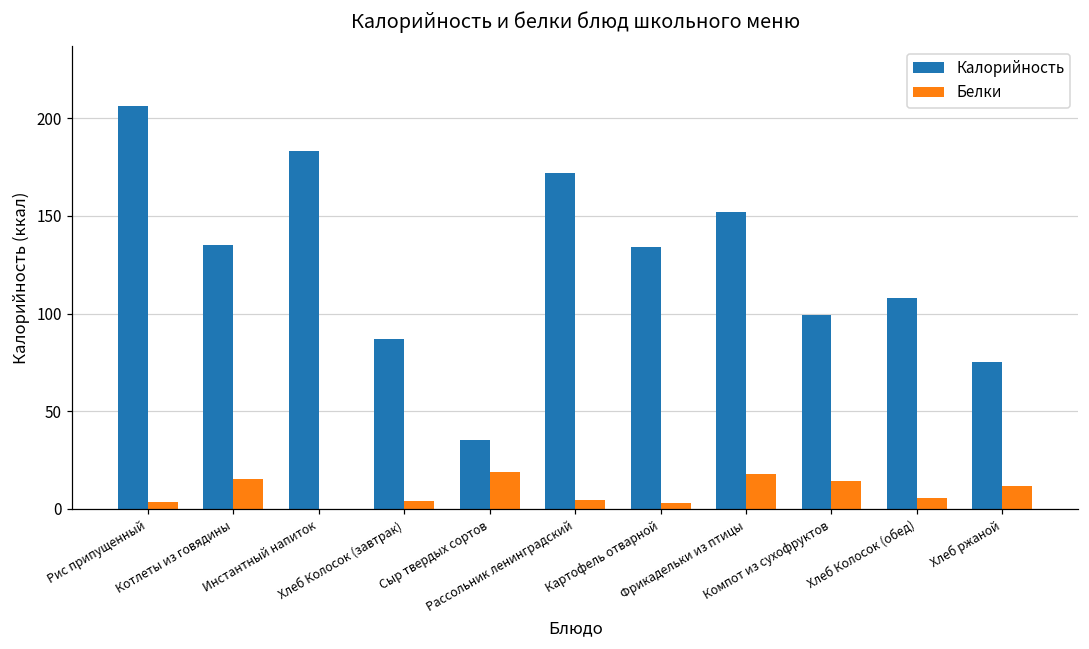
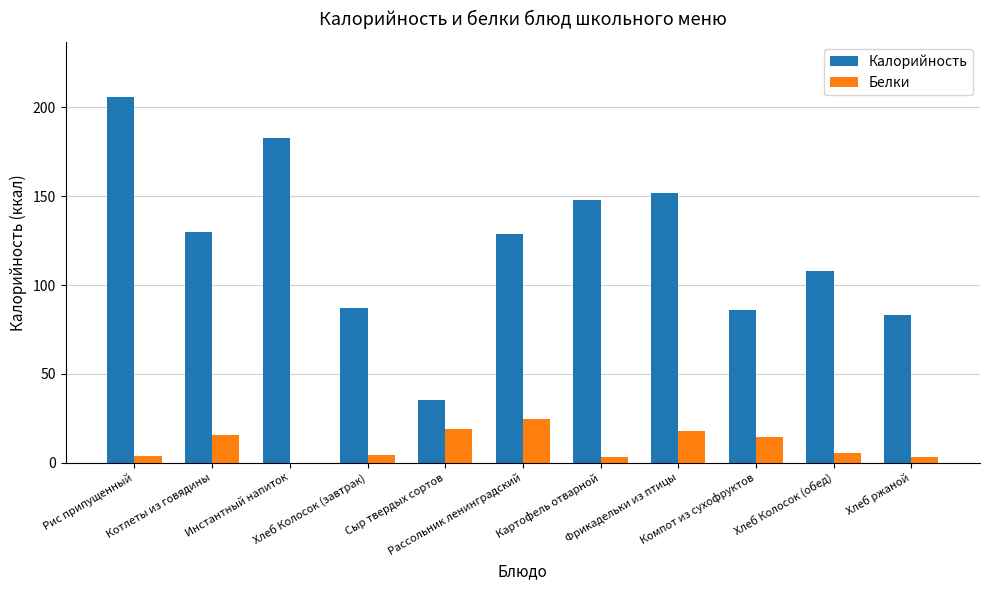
  {
    "Калорийность": {
      "Рис припущенный": 206,
-     "Котлеты из говядины": 135,
+     "Котлеты из говядины": 130,
      "Инстантный напиток": 183,
      "Хлеб Колосок (завтрак)": 87,
      "Сыр твердых сортов": 35,
-     "Рассольник ленинградский": 172,
-     "Картофель отварной": 134,
+     "Рассольник ленинградский": 129,
+     "Картофель отварной": 148,
      "Фрикадельки из птицы": 152,
-     "Компот из сухофруктов": 99,
+     "Компот из сухофруктов": 86,
      "Хлеб Колосок (обед)": 108,
-     "Хлеб ржаной": 75
+     "Хлеб ржаной": 83
    },
    "Белки": {
      "Рис припущенный": 4,
      "Котлеты из говядины": 16,
      "Инстантный напиток": 0,
      "Хлеб Колосок (завтрак)": 4,
      "Сыр твердых сортов": 19,
-     "Рассольник ленинградский": 5,
+     "Рассольник ленинградский": 25,
      "Картофель отварной": 3,
      "Фрикадельки из птицы": 18,
      "Компот из сухофруктов": 15,
      "Хлеб Колосок (обед)": 5,
-     "Хлеб ржаной": 12
+     "Хлеб ржаной": 3
    }
  }
